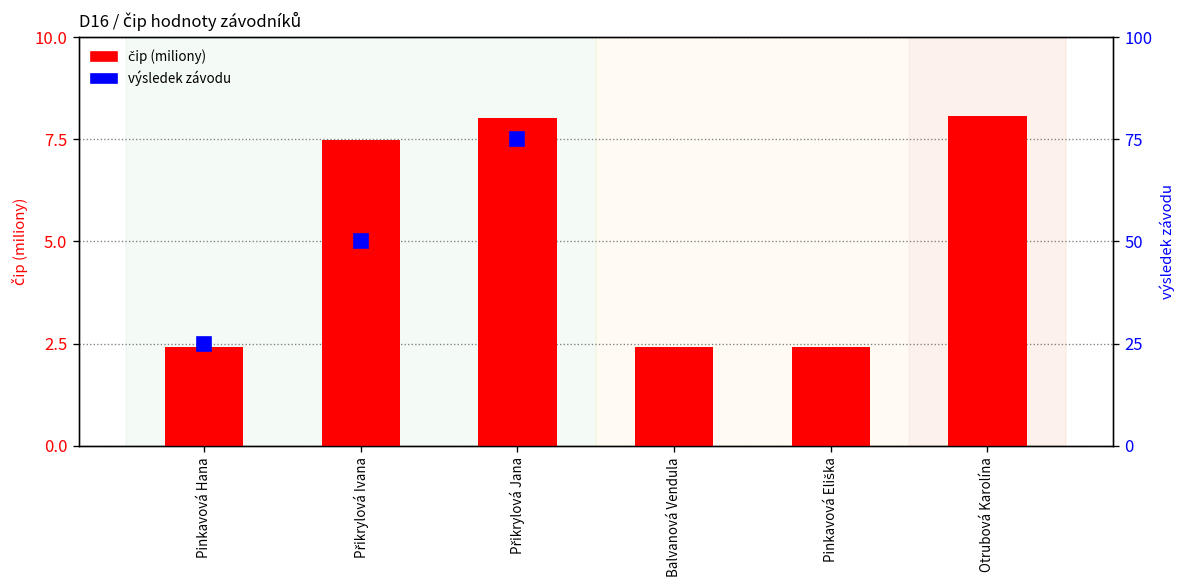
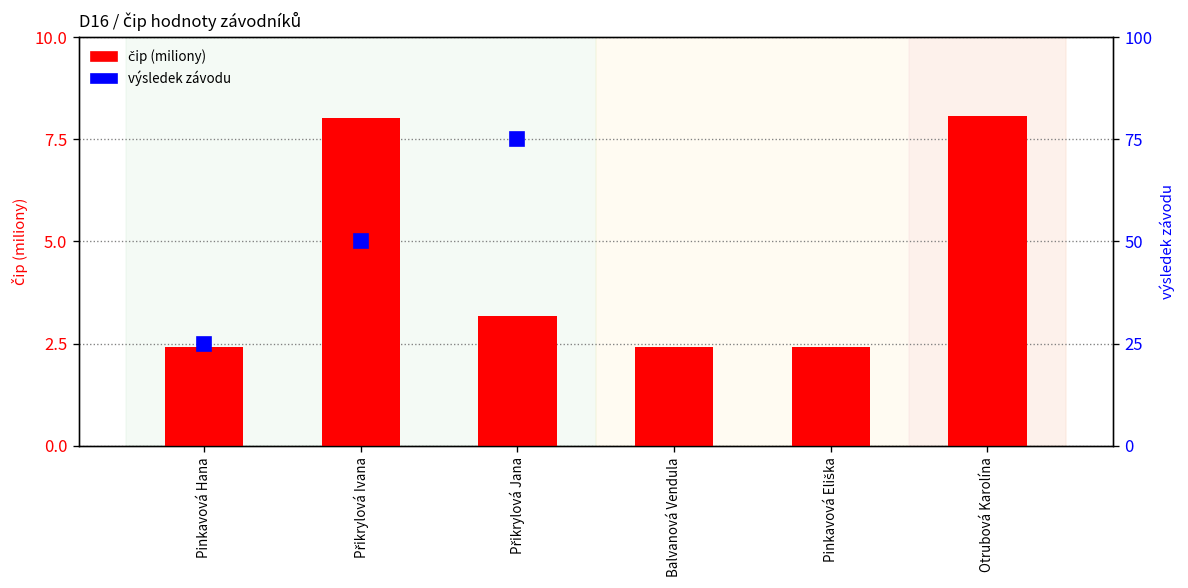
  {
    "čip (miliony)": {
      "Pinkavová Hana": 2.4,
-     "Přikrylová Ivana": 7.5,
-     "Přikrylová Jana": 8.0,
+     "Přikrylová Ivana": 8.0,
+     "Přikrylová Jana": 3.2,
      "Balvanová Vendula": 2.4,
      "Pinkavová Eliška": 2.4,
      "Otrubová Karolína": 8.1
    }
  }
